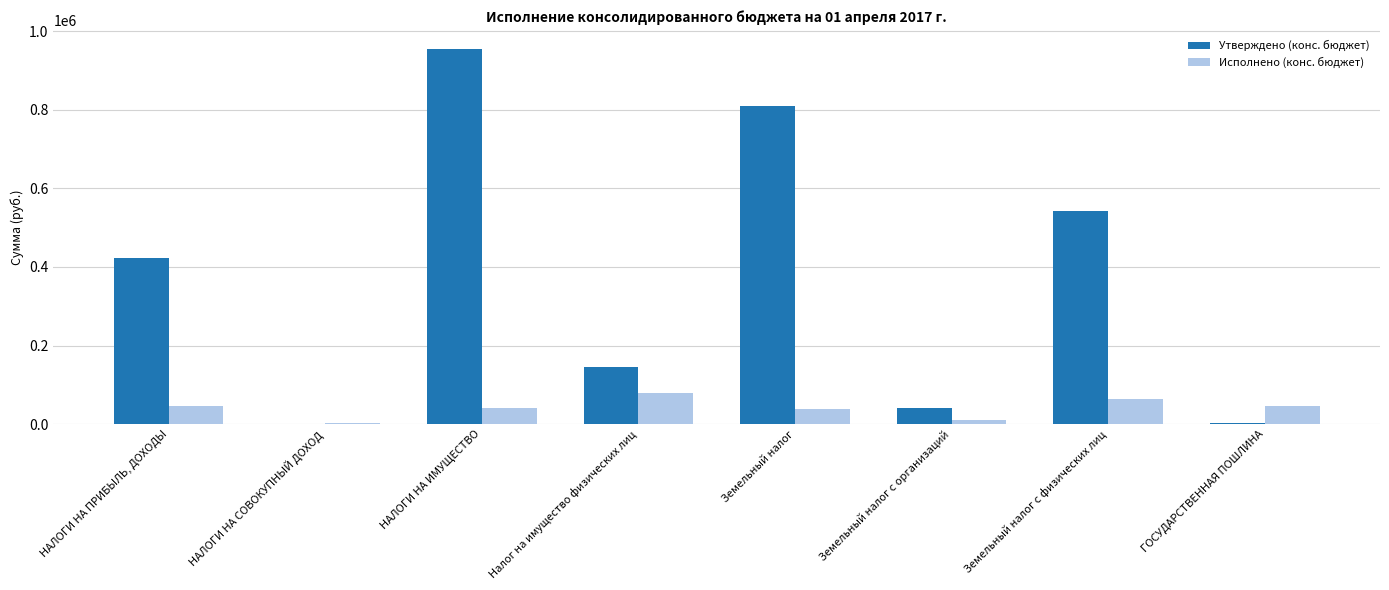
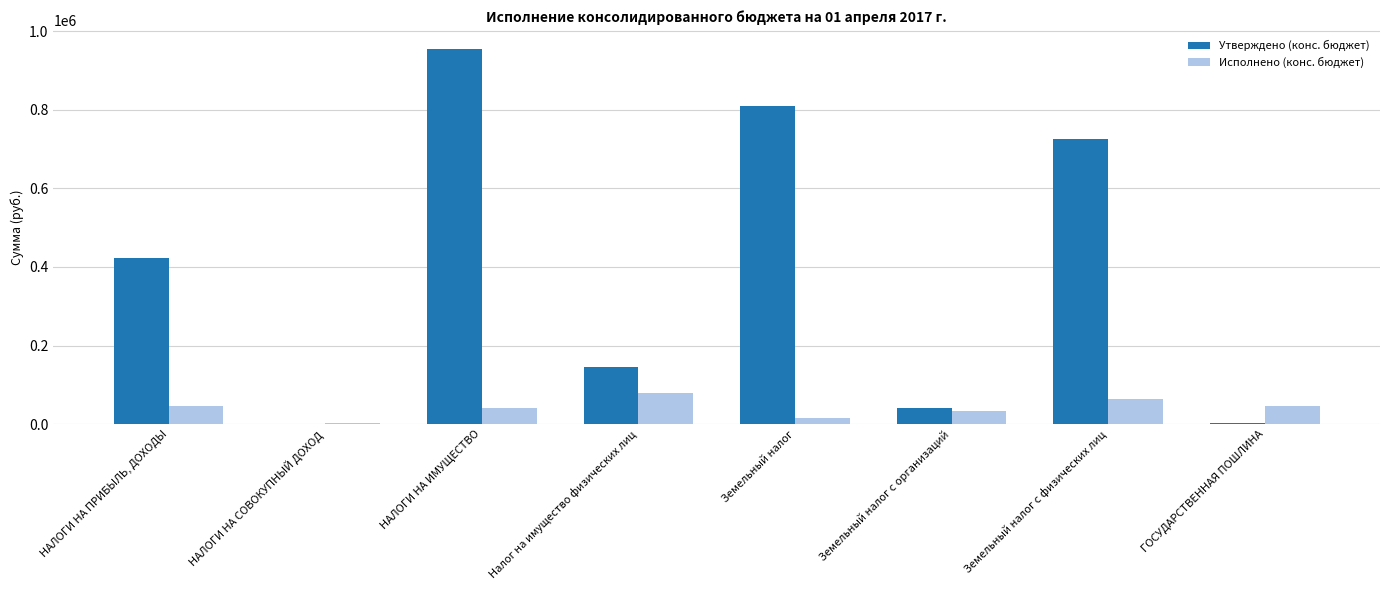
  {
    "Утверждено (конс. бюджет)": {
      "НАЛОГИ НА ПРИБЫЛЬ, ДОХОДЫ": 420000,
      "НАЛОГИ НА СОВОКУПНЫЙ ДОХОД": 0,
      "НАЛОГИ НА ИМУЩЕСТВО": 950000,
      "Налог на имущество физических лиц": 150000,
      "Земельный налог": 810000,
      "Земельный налог с организаций": 40000,
-     "Земельный налог с физических лиц": 540000
+     "Земельный налог с физических лиц": 730000
    },
    "Исполнено (конс. бюджет)": {
      "НАЛОГИ НА ПРИБЫЛЬ, ДОХОДЫ": 50000,
      "НАЛОГИ НА ИМУЩЕСТВО": 40000,
      "Налог на имущество физических лиц": 80000,
-     "Земельный налог": 40000,
-     "Земельный налог с организаций": 10000,
+     "Земельный налог": 20000,
+     "Земельный налог с организаций": 30000,
      "Земельный налог с физических лиц": 60000,
      "ГОСУДАРСТВЕННАЯ ПОШЛИНА": 50000
    }
  }
